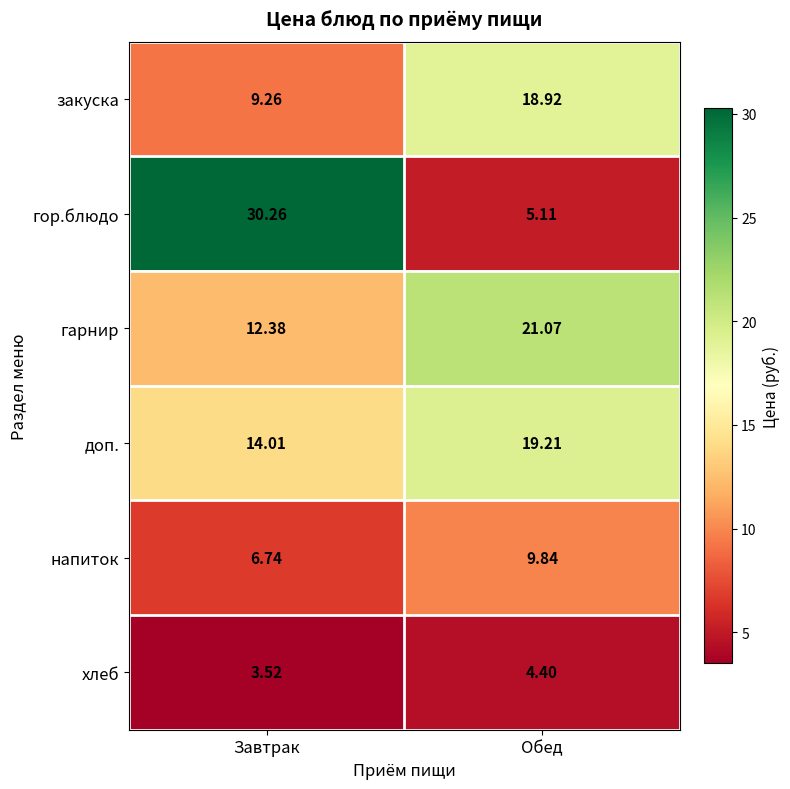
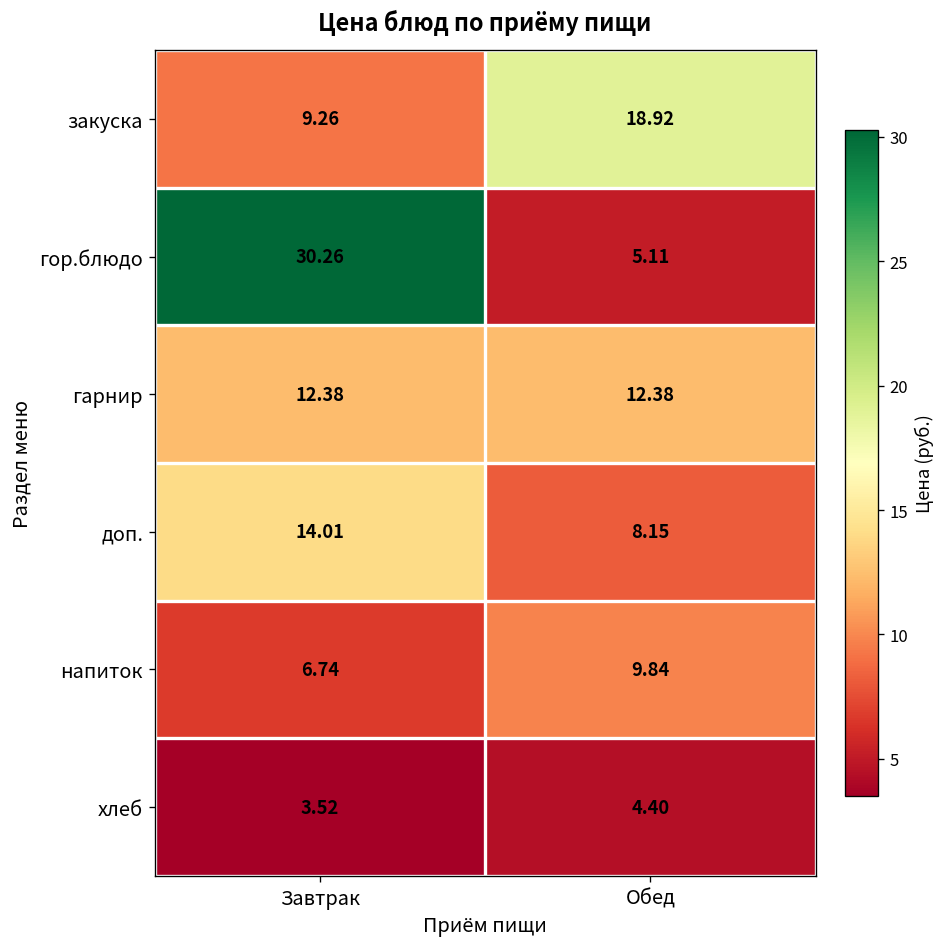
  {
    "закуска": {
      "Завтрак": 9.26,
      "Обед": 18.92
    },
    "гор.блюдо": {
      "Завтрак": 30.26,
      "Обед": 5.11
    },
    "гарнир": {
      "Завтрак": 12.38,
-     "Обед": 21.07
+     "Обед": 12.38
    },
    "доп.": {
      "Завтрак": 14.01,
-     "Обед": 19.21
+     "Обед": 8.15
    },
    "напиток": {
      "Завтрак": 6.74,
      "Обед": 9.84
    },
    "хлеб": {
      "Завтрак": 3.52,
      "Обед": 4.40
    }
  }
